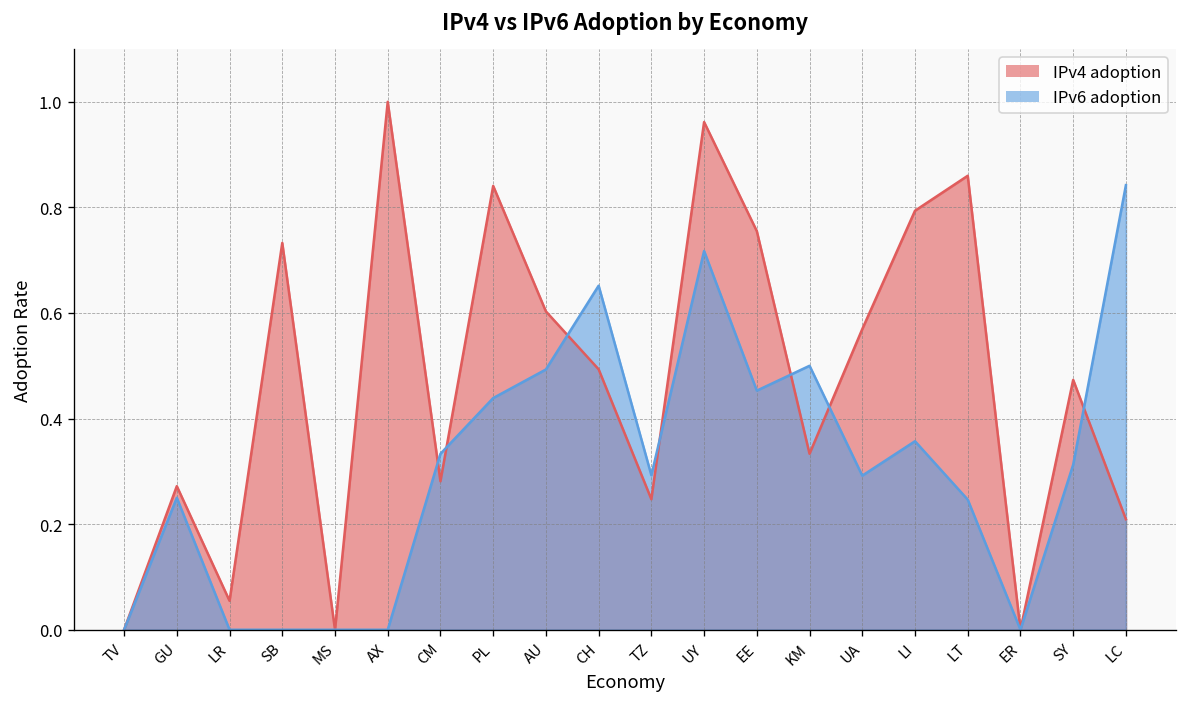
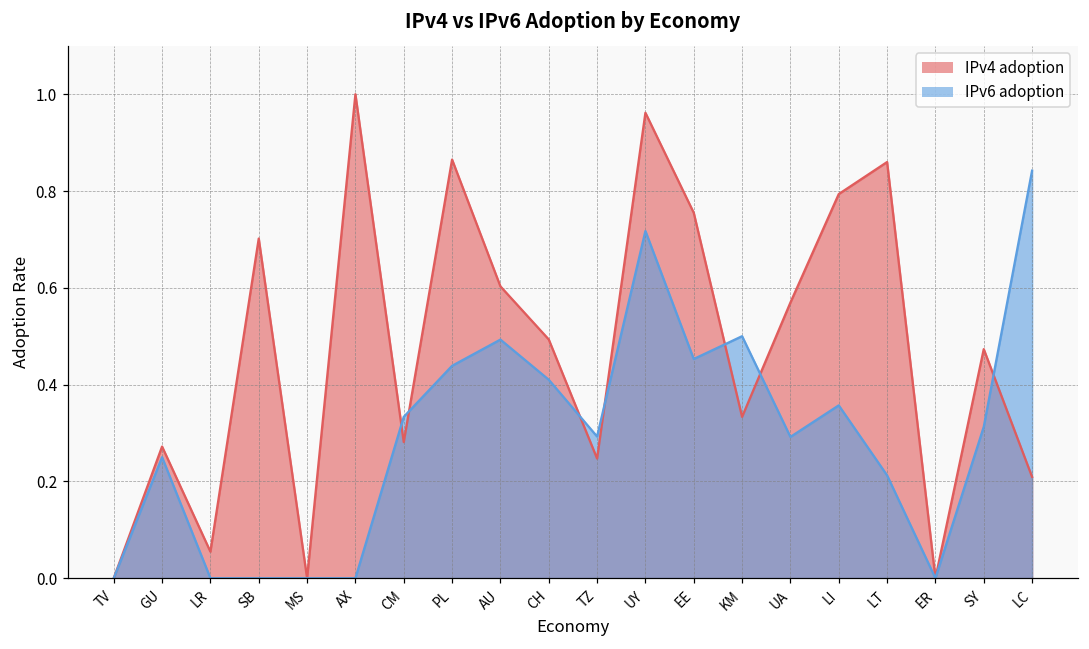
  {
    "IPv4 adoption": {
      "GU": 0.27,
      "LR": 0.05,
-     "SB": 0.73,
+     "SB": 0.70,
      "AX": 1.00,
      "CM": 0.28,
-     "PL": 0.84,
+     "PL": 0.87,
      "AU": 0.60,
      "CH": 0.49,
      "TZ": 0.25,
      "UY": 0.96,
      "EE": 0.76,
      "KM": 0.33,
      "UA": 0.57,
      "LI": 0.79,
      "LT": 0.86,
      "SY": 0.47,
      "LC": 0.21
    },
    "IPv6 adoption": {
      "GU": 0.25,
      "LR": 0.00,
      "SB": 0.00,
      "AX": 0.00,
      "CM": 0.33,
      "PL": 0.44,
      "AU": 0.49,
-     "CH": 0.65,
+     "CH": 0.41,
      "TZ": 0.29,
      "UY": 0.72,
      "EE": 0.45,
      "KM": 0.50,
      "UA": 0.29,
      "LI": 0.36,
-     "LT": 0.25,
+     "LT": 0.21,
      "SY": 0.31,
      "LC": 0.84
    }
  }
